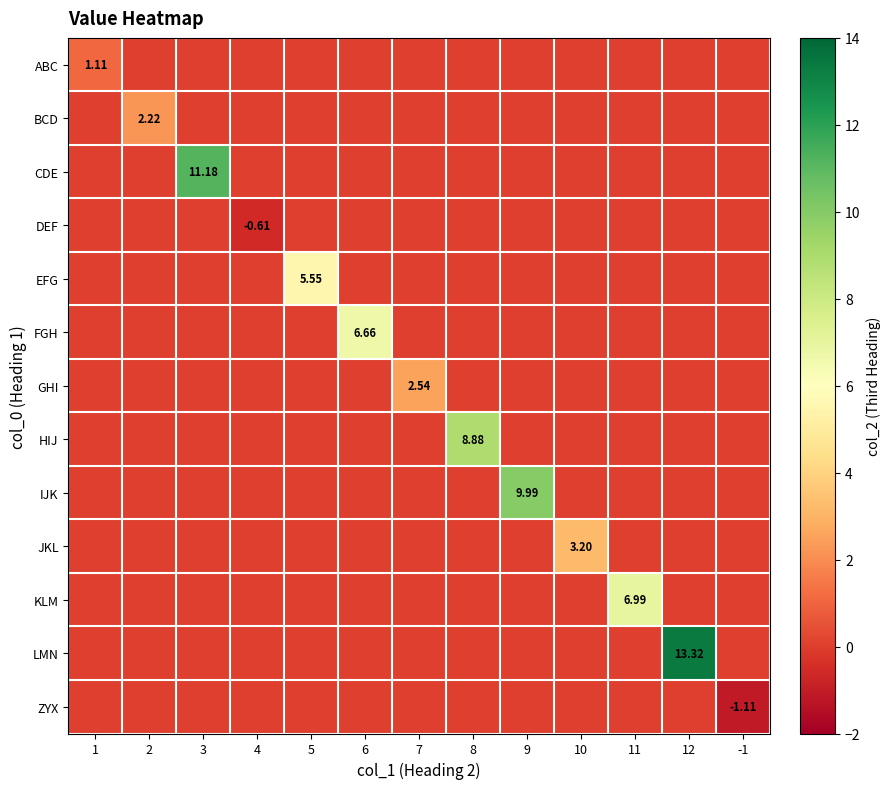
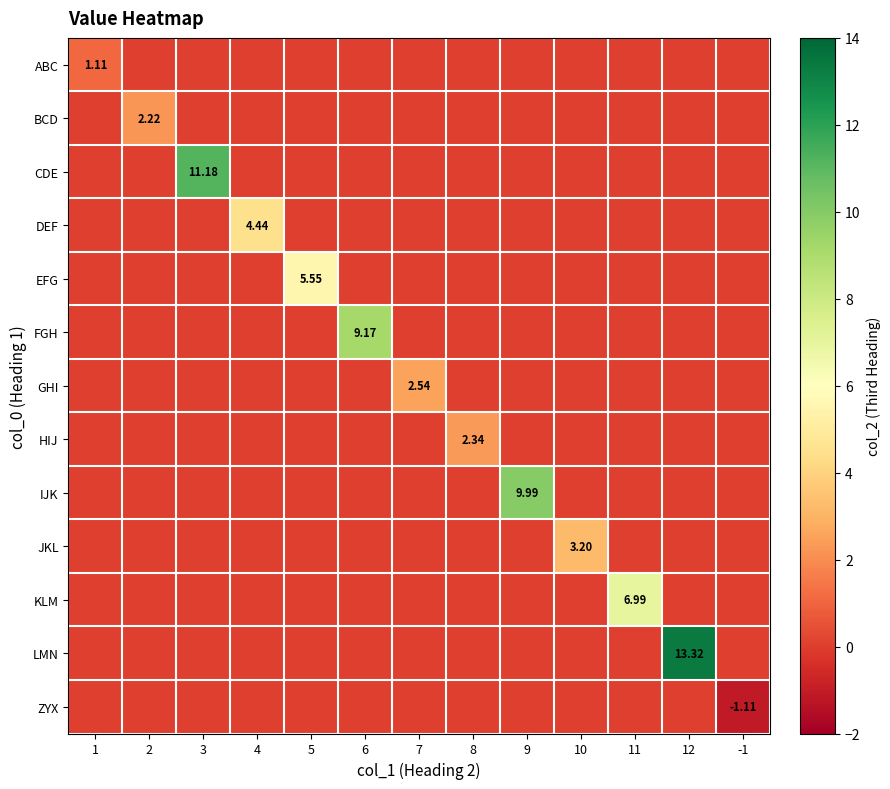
  {
    "ABC": {
      "1": 1.11
    },
    "BCD": {
      "2": 2.22
    },
    "CDE": {
      "3": 11.18
    },
    "DEF": {
-     "4": -0.61
+     "4": 4.44
    },
    "EFG": {
      "5": 5.55
    },
    "FGH": {
-     "6": 6.66
+     "6": 9.17
    },
    "GHI": {
      "7": 2.54
    },
    "HIJ": {
-     "8": 8.88
+     "8": 2.34
    },
    "IJK": {
      "9": 9.99
    },
    "JKL": {
      "10": 3.20
    },
    "KLM": {
      "11": 6.99
    },
    "LMN": {
      "12": 13.32
    },
    "ZYX": {
      "-1": -1.11
    }
  }
